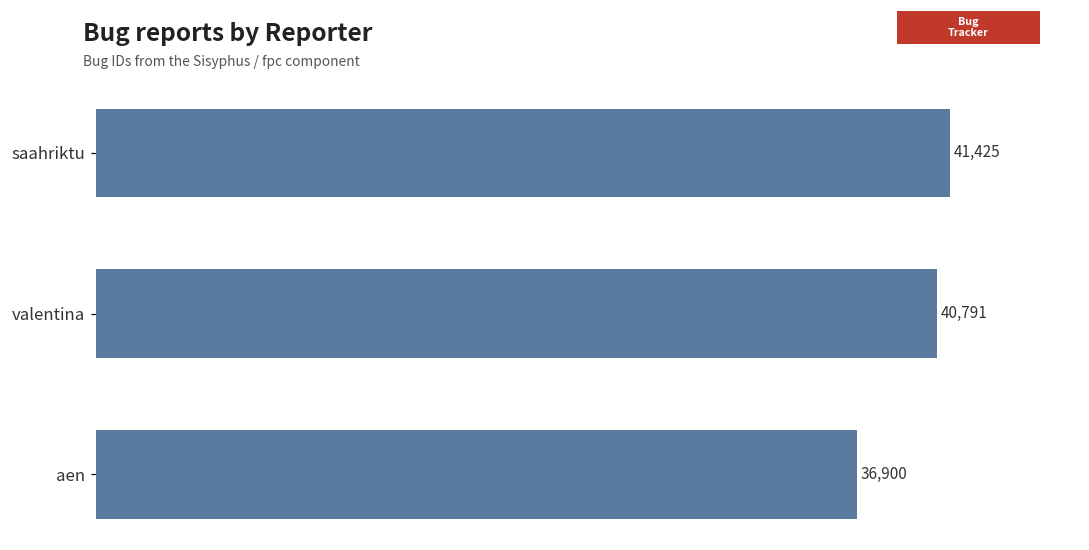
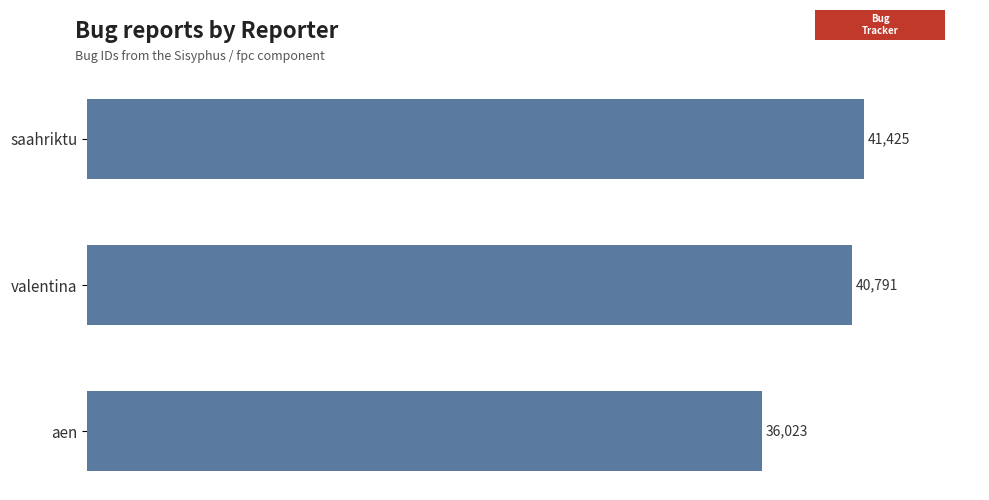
  {
    "saahriktu": "41,425",
    "valentina": "40,791",
-   "aen": "36,900"
+   "aen": "36,023"
  }
